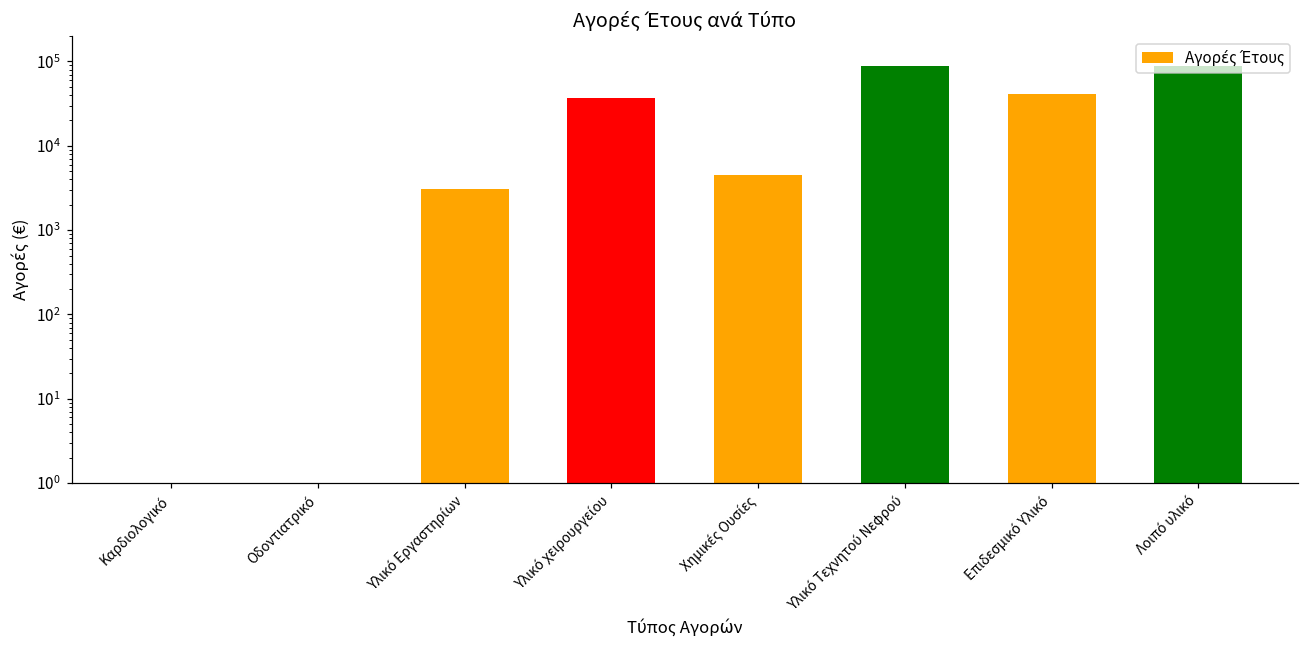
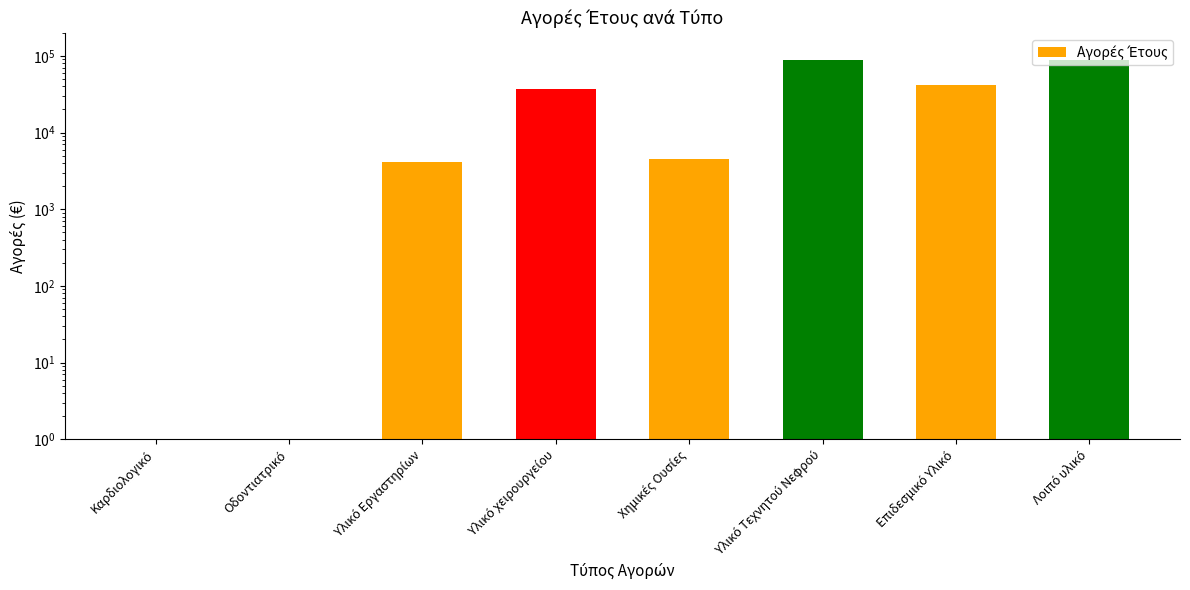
  {
-   "Υλικό Εργαστηρίων": 3100,
+   "Υλικό Εργαστηρίων": 4000,
    "Υλικό χειρουργείου": 40000,
    "Χημικές Ουσίες": 4000,
    "Υλικό Τεχνητού Νεφρού": 90000,
    "Επιδεσμικό Υλικό": 40000
  }
